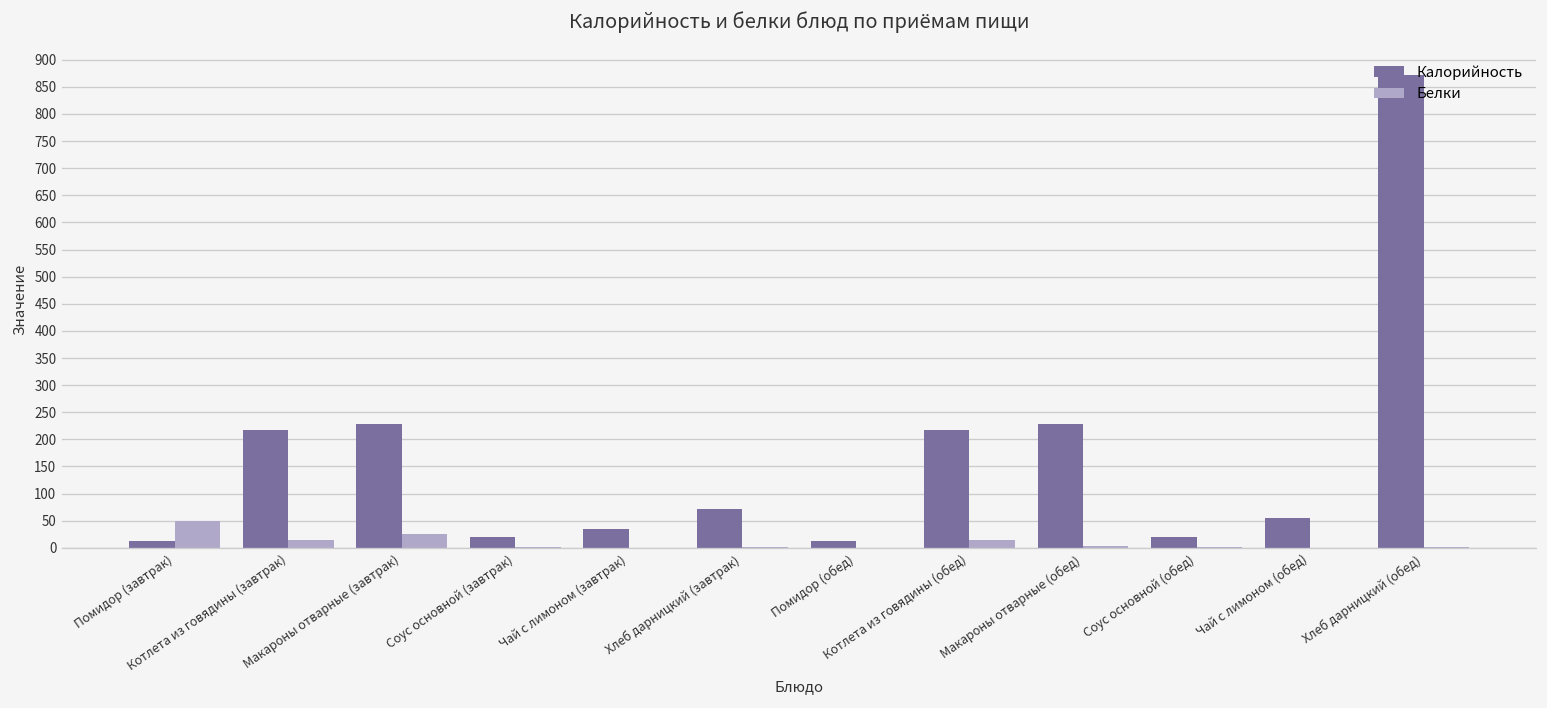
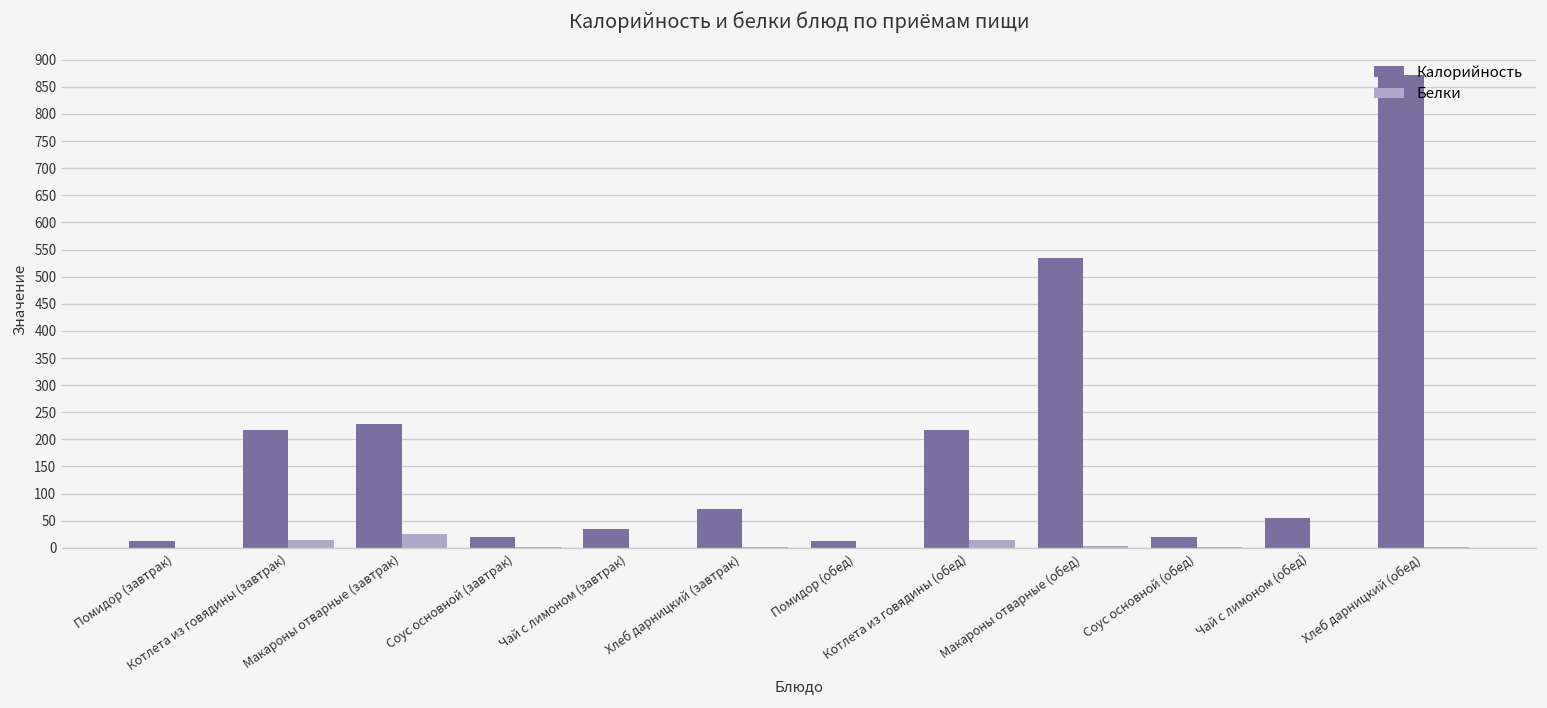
  {
    "Калорийность": {
      "Помидор (завтрак)": 10,
      "Котлета из говядины (завтрак)": 220,
      "Макароны отварные (завтрак)": 230,
      "Соус основной (завтрак)": 20,
      "Чай с лимоном (завтрак)": 30,
      "Хлеб дарницкий (завтрак)": 70,
      "Помидор (обед)": 10,
      "Котлета из говядины (обед)": 220,
-     "Макароны отварные (обед)": 230,
+     "Макароны отварные (обед)": 540,
      "Соус основной (обед)": 20,
      "Чай с лимоном (обед)": 60
    },
    "Белки": {
-     "Помидор (завтрак)": 50,
+     "Помидор (завтрак)": 0,
      "Котлета из говядины (завтрак)": 10,
      "Макароны отварные (завтрак)": 30,
      "Котлета из говядины (обед)": 10
    }
  }
